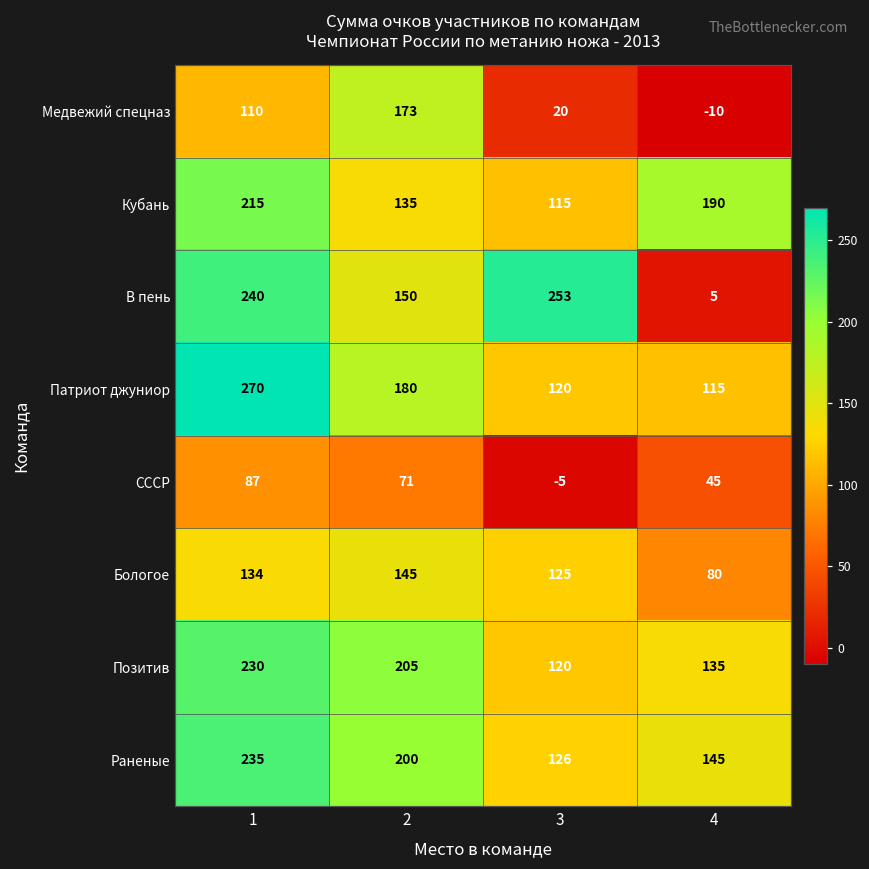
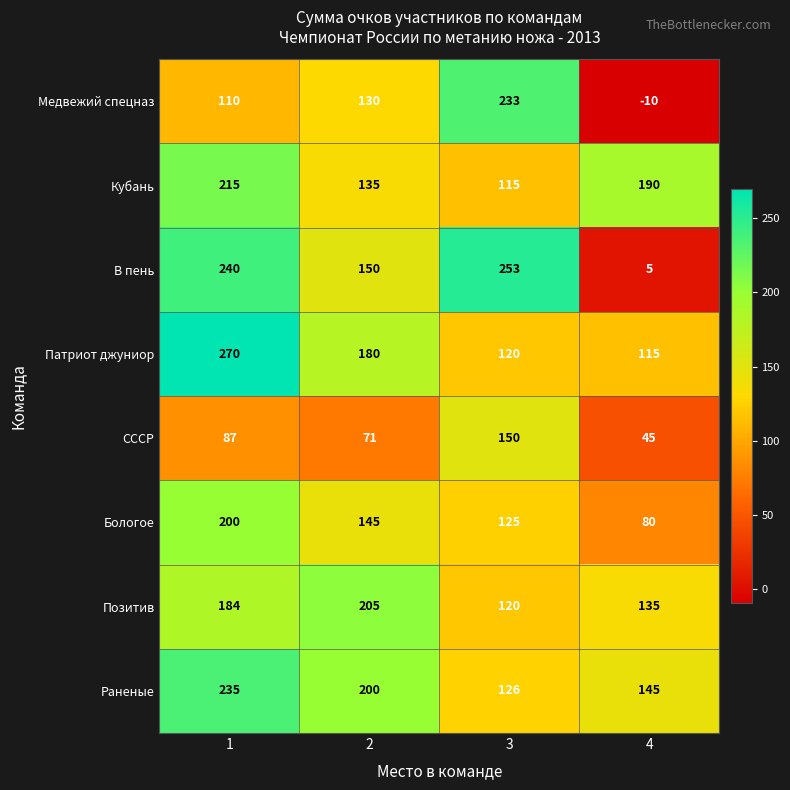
  {
    "Медвежий спецназ": {
      "1": 110,
-     "2": 173,
-     "3": 20,
+     "2": 130,
+     "3": 233,
      "4": -10
    },
    "Кубань": {
      "1": 215,
      "2": 135,
      "3": 115,
      "4": 190
    },
    "В пень": {
      "1": 240,
      "2": 150,
      "3": 253,
      "4": 5
    },
    "Патриот джуниор": {
      "1": 270,
      "2": 180,
      "3": 120,
      "4": 115
    },
    "СССР": {
      "1": 87,
      "2": 71,
-     "3": -5,
+     "3": 150,
      "4": 45
    },
    "Бологое": {
-     "1": 134,
+     "1": 200,
      "2": 145,
      "3": 125,
      "4": 80
    },
    "Позитив": {
-     "1": 230,
+     "1": 184,
      "2": 205,
      "3": 120,
      "4": 135
    },
    "Раненые": {
      "1": 235,
      "2": 200,
      "3": 126,
      "4": 145
    }
  }
